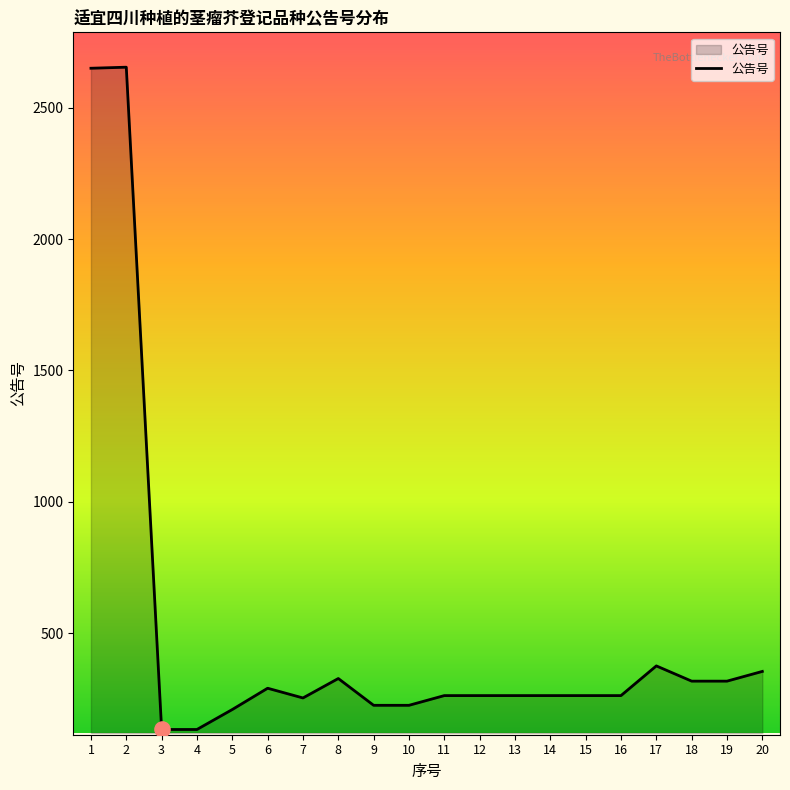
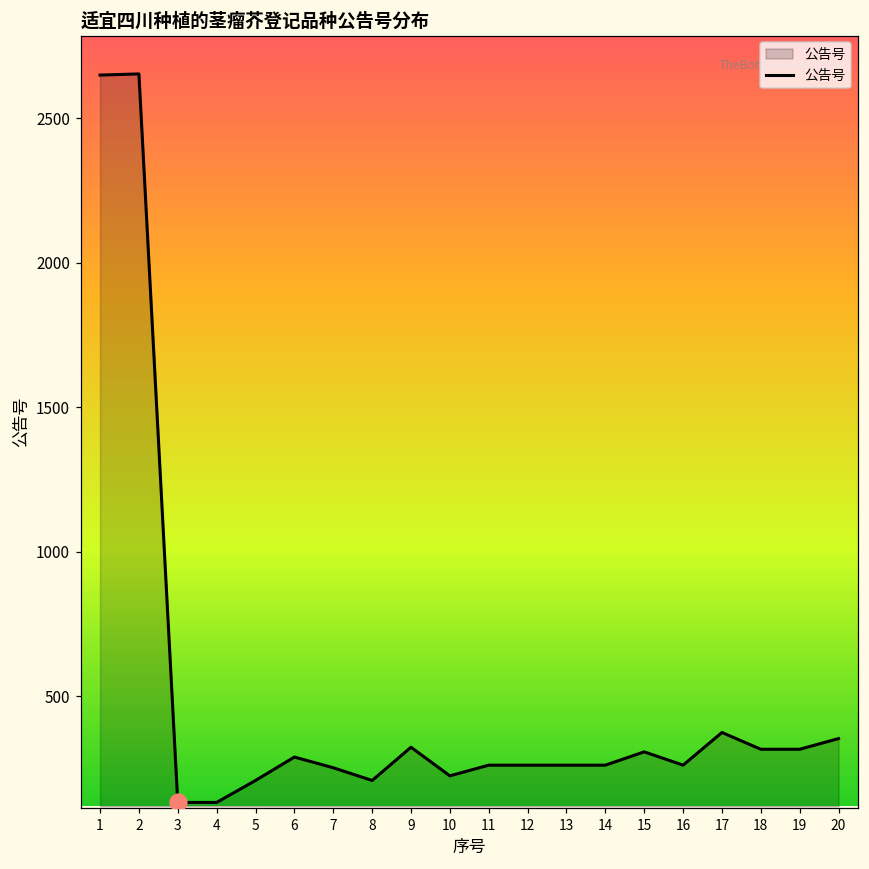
  {
    "公告号": {
      "1": 2650,
      "2": 2650,
      "4": 130,
      "5": 210,
      "6": 290,
      "7": 250,
-     "8": 330,
-     "9": 230,
+     "8": 210,
+     "9": 320,
      "10": 230,
      "11": 260,
      "12": 260,
      "13": 260,
      "14": 260,
-     "15": 260,
+     "15": 310,
      "16": 260,
      "17": 380,
      "18": 320,
      "19": 320,
      "20": 350
    }
  }
